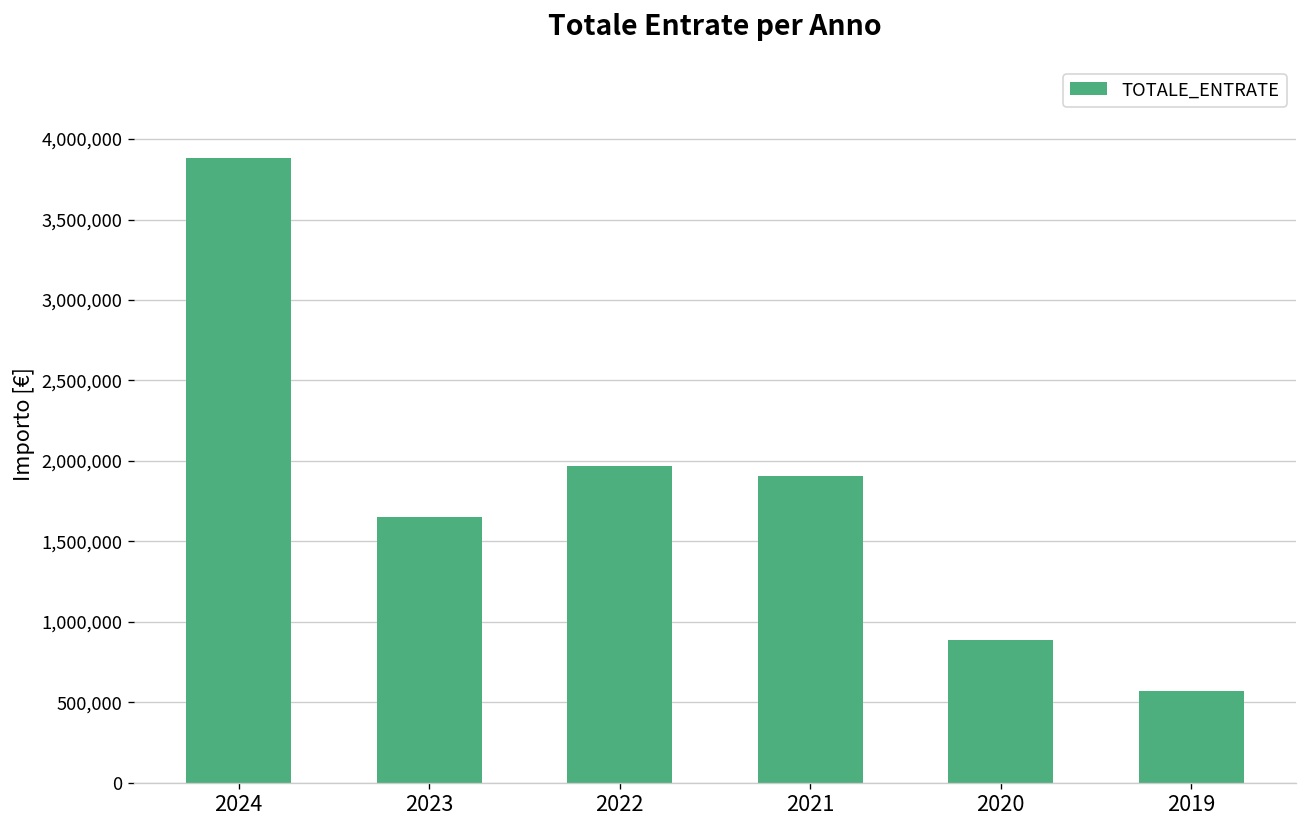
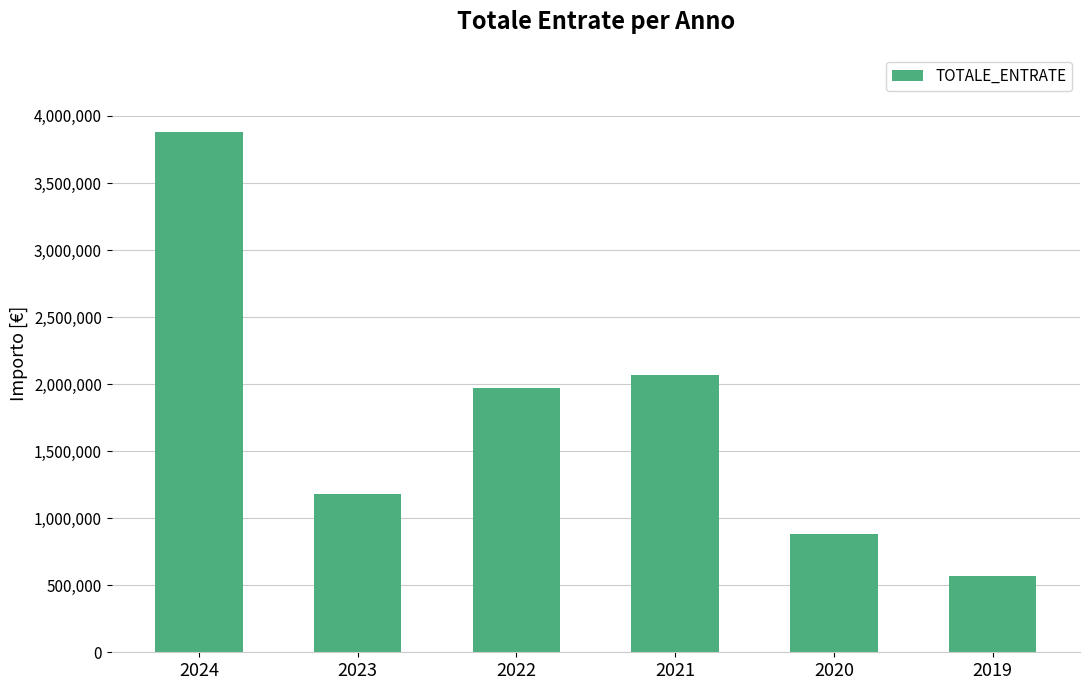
  {
    "2024": "3,880,000",
-   "2023": "1,650,000",
+   "2023": "1,180,000",
    "2022": "1,970,000",
-   "2021": "1,900,000",
+   "2021": "2,070,000",
    "2020": "890,000",
    "2019": "570,000"
  }
